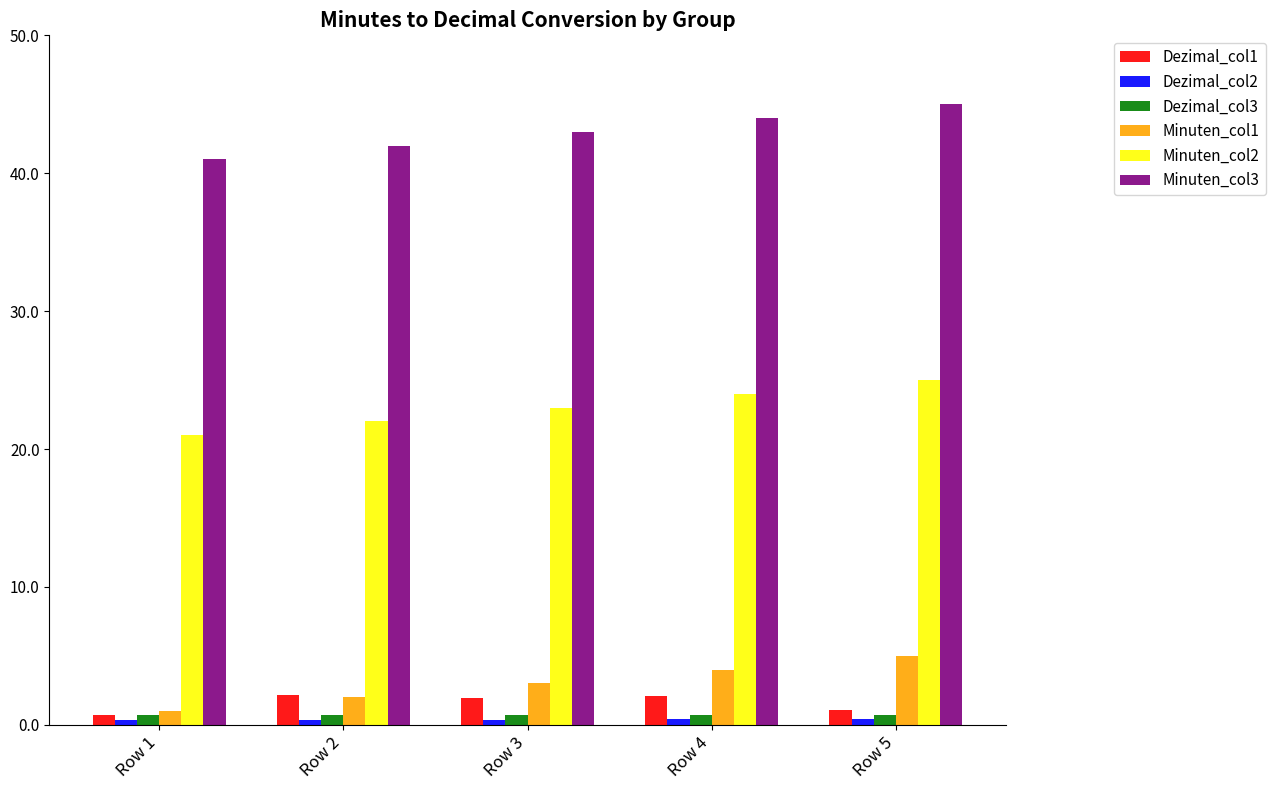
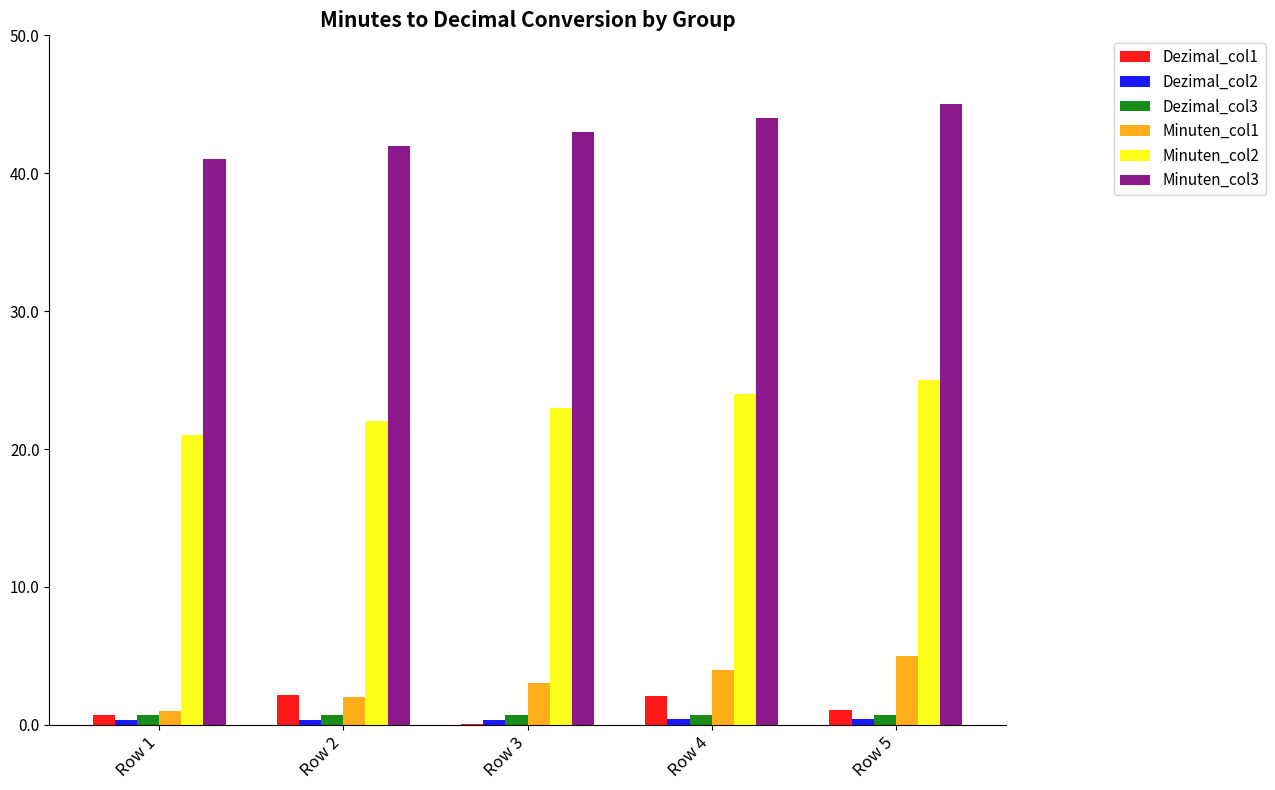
  {
    "Dezimal_col1": {
      "Row 1": 0.7,
      "Row 2": 2.2,
-     "Row 3": 2.0,
+     "Row 3": 0.1,
      "Row 4": 2.1,
      "Row 5": 1.1
    },
    "Dezimal_col2": {
      "Row 1": 0.4,
      "Row 2": 0.4,
      "Row 3": 0.4,
      "Row 4": 0.4,
      "Row 5": 0.4
    },
    "Dezimal_col3": {
      "Row 1": 0.7,
      "Row 2": 0.7,
      "Row 3": 0.7,
      "Row 4": 0.7,
      "Row 5": 0.8
    },
    "Minuten_col1": {
      "Row 1": 1.0,
      "Row 2": 2.0,
      "Row 3": 3.0,
      "Row 4": 4.0,
      "Row 5": 5.0
    },
    "Minuten_col2": {
      "Row 1": 21.0,
      "Row 2": 22.0,
      "Row 3": 23.0,
      "Row 4": 24.0,
      "Row 5": 25.0
    },
    "Minuten_col3": {
      "Row 1": 41.0,
      "Row 2": 42.0,
      "Row 3": 43.0,
      "Row 4": 44.0,
      "Row 5": 45.0
    }
  }
